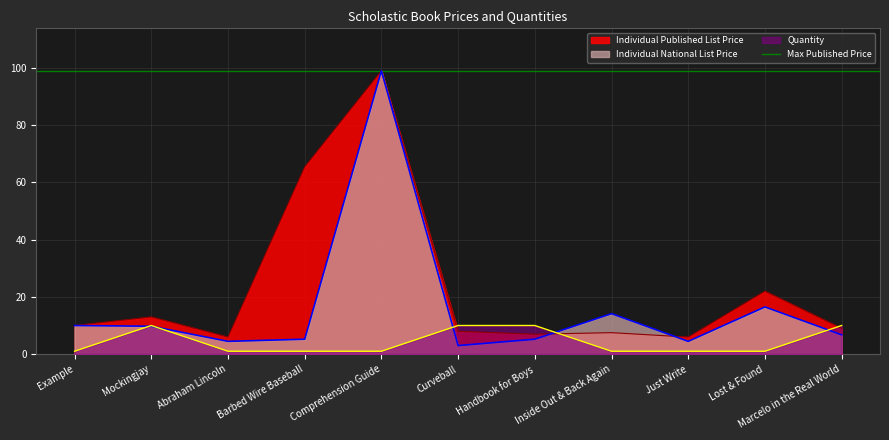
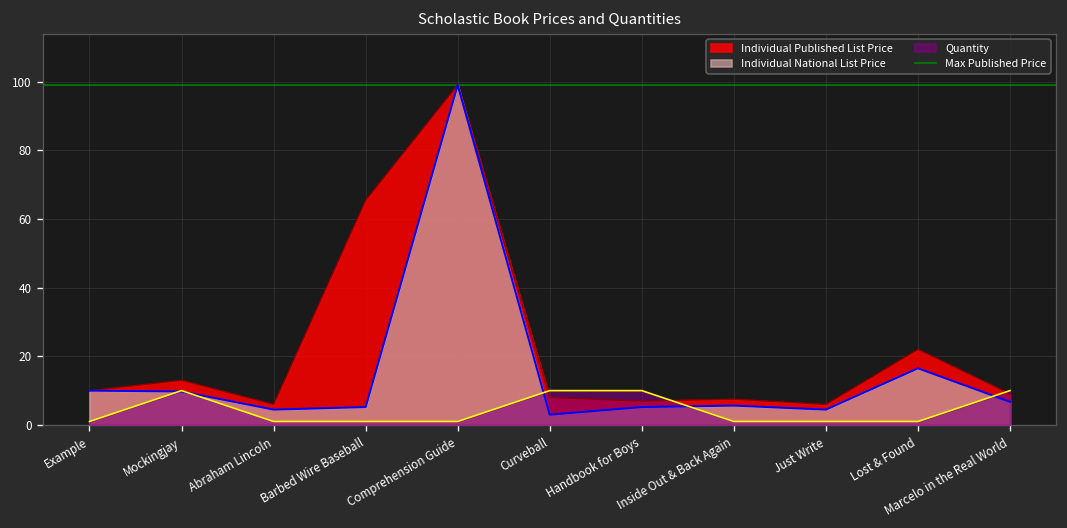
  {
    "Individual Published List Price": {
      "Mockingjay": 13,
      "Abraham Lincoln": 6,
      "Barbed Wire Baseball": 65,
      "Curveball": 8,
      "Handbook for Boys": 7,
      "Inside Out & Back Again": 8,
      "Just Write": 6,
      "Lost & Found": 22,
      "Marcelo in the Real World": 9
    },
    "Individual National List Price": {
      "Abraham Lincoln": 4,
      "Barbed Wire Baseball": 5,
      "Curveball": 3,
      "Handbook for Boys": 5,
-     "Inside Out & Back Again": 14,
+     "Inside Out & Back Again": 6,
      "Just Write": 4,
      "Lost & Found": 16,
      "Marcelo in the Real World": 7
    },
    "Quantity": {
      "Example": 1,
      "Abraham Lincoln": 1,
      "Barbed Wire Baseball": 1,
      "Comprehension Guide": 1,
      "Curveball": 10,
      "Handbook for Boys": 10,
      "Inside Out & Back Again": 1,
      "Just Write": 1,
      "Lost & Found": 1,
      "Marcelo in the Real World": 10
    }
  }
